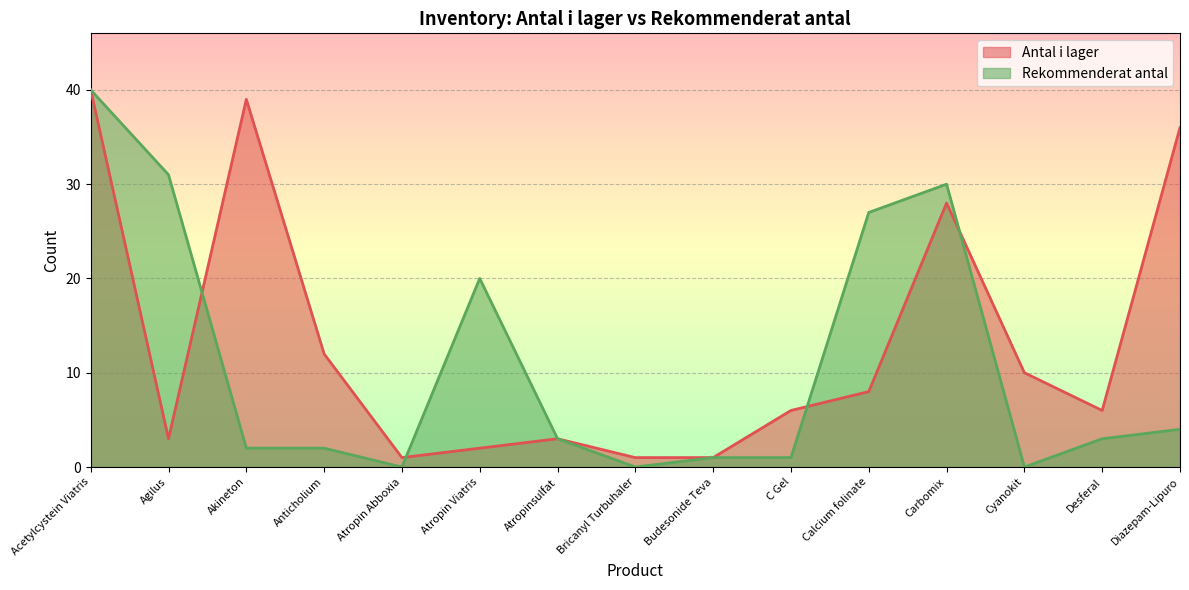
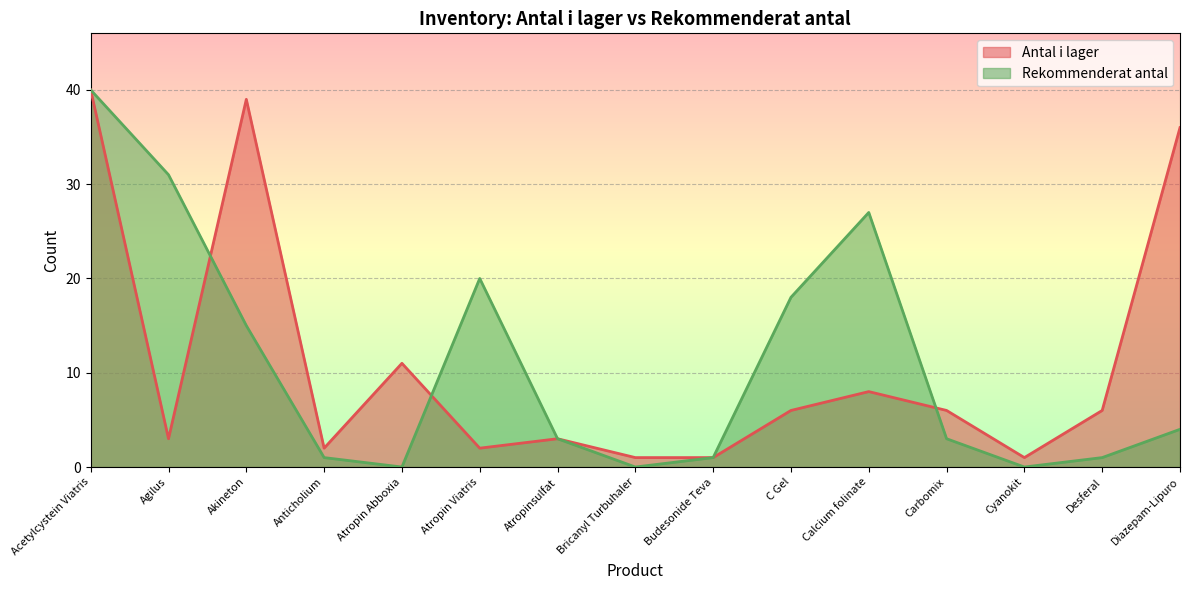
  {
    "Antal i lager": {
      "Agilus": 3,
      "Akineton": 39,
-     "Anticholium": 12,
-     "Atropin Abboxia": 1,
+     "Anticholium": 2,
+     "Atropin Abboxia": 11,
      "Atropin Viatris": 2,
      "Bricanyl Turbuhaler": 1,
      "C Gel": 6,
      "Calcium folinate": 8,
-     "Carbomix": 28,
-     "Cyanokit": 10,
+     "Carbomix": 6,
+     "Cyanokit": 1,
      "Desferal": 6,
      "Diazepam-Lipuro": 36
    },
    "Rekommenderat antal": {
      "Agilus": 31,
-     "Akineton": 2,
-     "Anticholium": 2,
+     "Akineton": 15,
+     "Anticholium": 1,
      "Atropin Abboxia": 0,
      "Atropin Viatris": 20,
      "Bricanyl Turbuhaler": 0,
-     "C Gel": 1,
+     "C Gel": 18,
      "Calcium folinate": 27,
-     "Carbomix": 30,
+     "Carbomix": 3,
      "Cyanokit": 0,
-     "Desferal": 3,
+     "Desferal": 1,
      "Diazepam-Lipuro": 4
    }
  }
